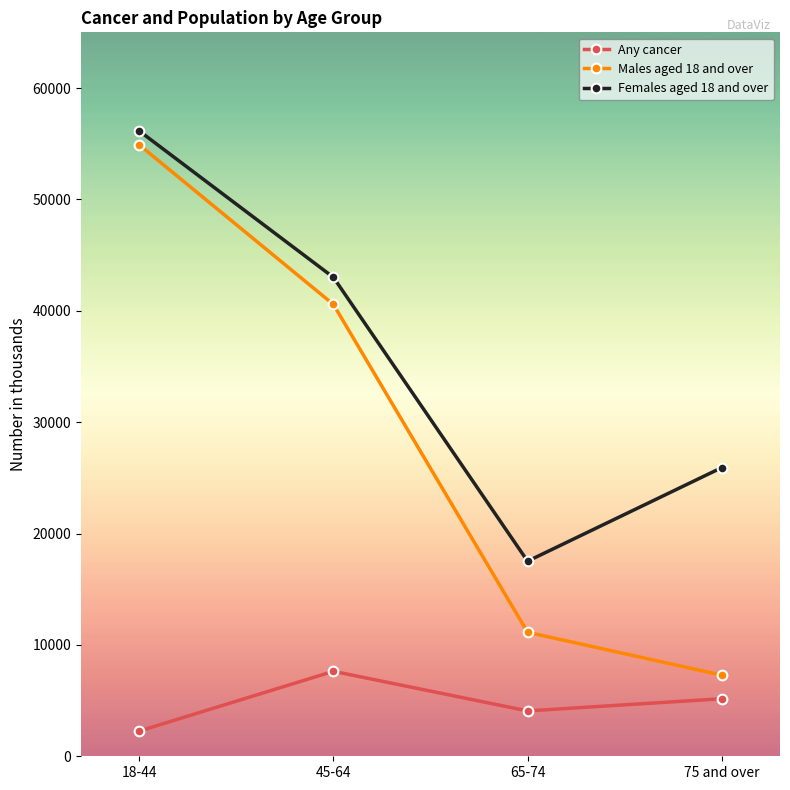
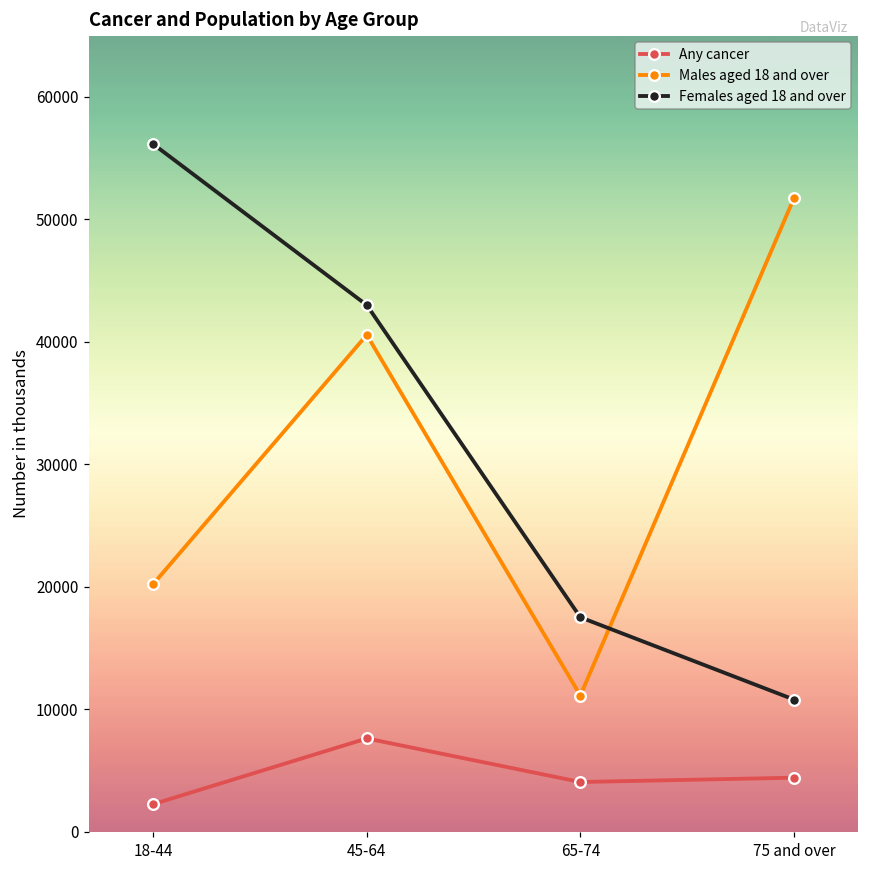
  {
    "Any cancer": {
      "18-44": 2300,
      "45-64": 7600,
      "65-74": 4100,
-     "75 and over": 5200
+     "75 and over": 4400
    },
    "Males aged 18 and over": {
-     "18-44": 54900,
+     "18-44": 20200,
      "45-64": 40600,
      "65-74": 11100,
-     "75 and over": 7300
+     "75 and over": 51700
    },
    "Females aged 18 and over": {
      "18-44": 56100,
      "45-64": 43000,
      "65-74": 17500,
-     "75 and over": 25900
+     "75 and over": 10800
    }
  }
